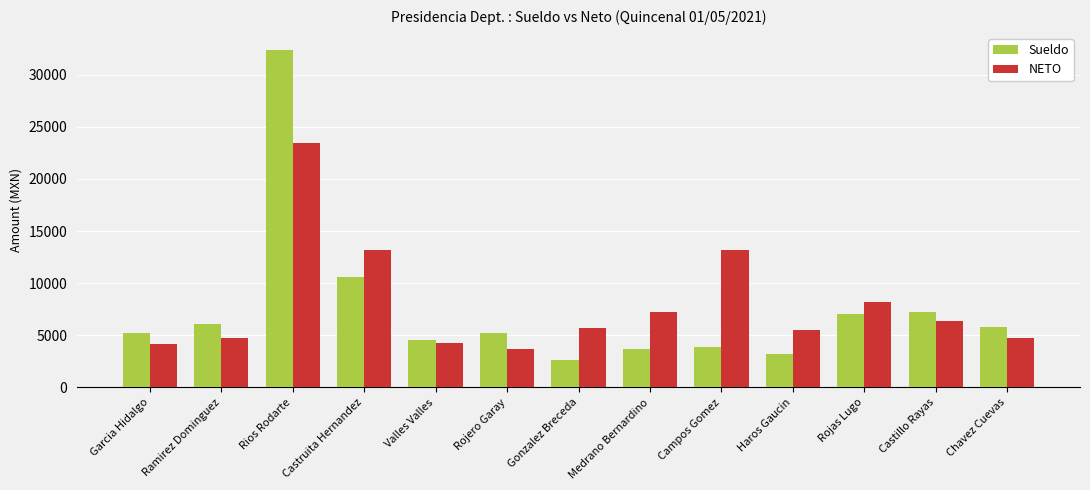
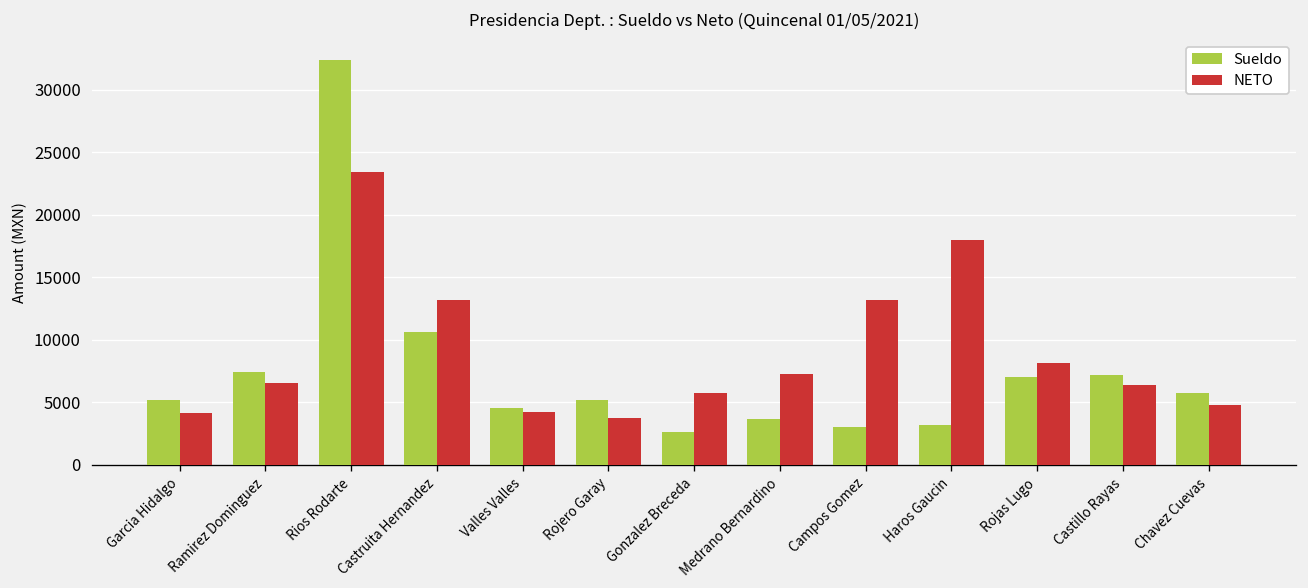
  {
    "Sueldo": {
      "Garcia Hidalgo": 5200,
-     "Ramirez Dominguez": 6100,
+     "Ramirez Dominguez": 7400,
      "Rios Rodarte": 32400,
      "Castruita Hernandez": 10600,
      "Valles Valles": 4600,
      "Rojero Garay": 5200,
      "Gonzalez Breceda": 2600,
      "Medrano Bernardino": 3700,
-     "Campos Gomez": 3900,
+     "Campos Gomez": 3100,
      "Haros Gaucin": 3200,
      "Rojas Lugo": 7000,
      "Castillo Rayas": 7200,
      "Chavez Cuevas": 5800
    },
    "NETO": {
      "Garcia Hidalgo": 4100,
-     "Ramirez Dominguez": 4800,
+     "Ramirez Dominguez": 6600,
      "Rios Rodarte": 23400,
      "Castruita Hernandez": 13200,
      "Valles Valles": 4200,
      "Rojero Garay": 3700,
      "Gonzalez Breceda": 5700,
      "Medrano Bernardino": 7200,
      "Campos Gomez": 13200,
-     "Haros Gaucin": 5600,
+     "Haros Gaucin": 18000,
      "Rojas Lugo": 8200,
      "Castillo Rayas": 6400,
      "Chavez Cuevas": 4800
    }
  }
